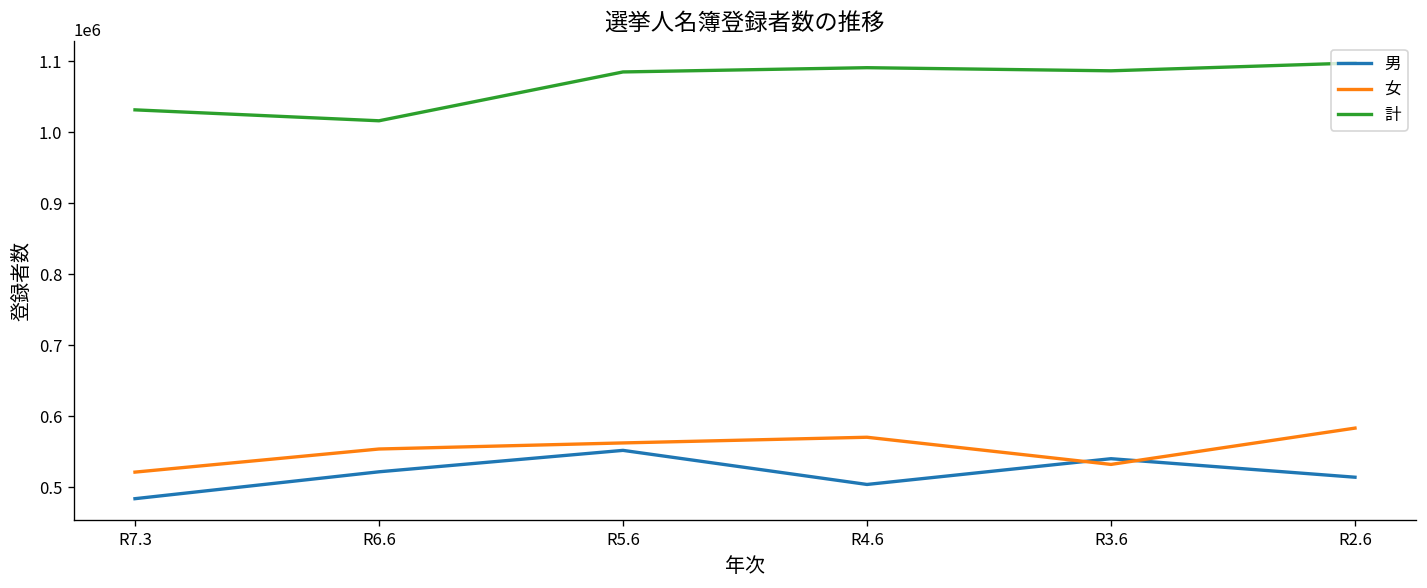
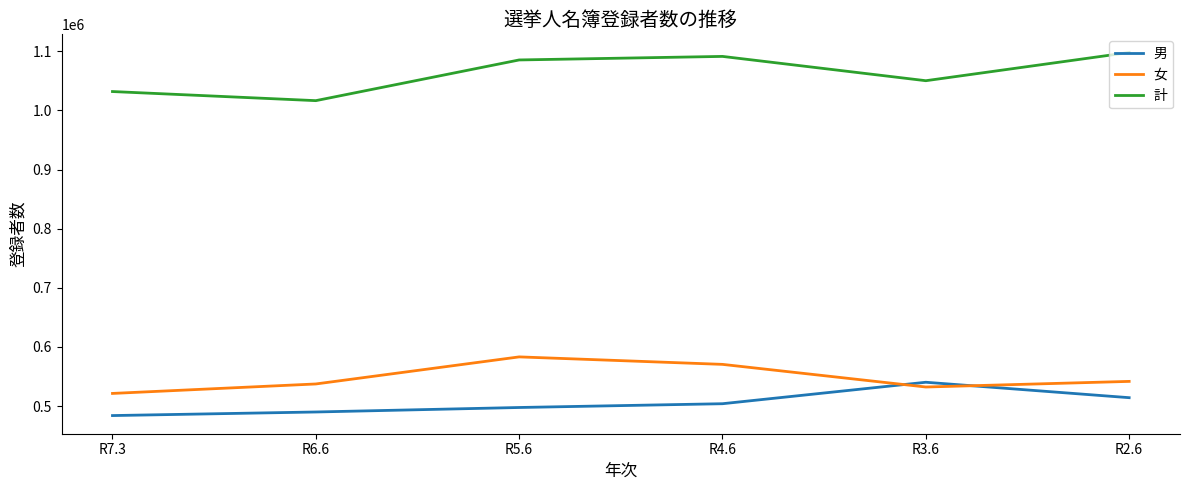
  {
    "男": {
      "R7.3": 480000,
-     "R6.6": 520000,
-     "R5.6": 550000,
+     "R6.6": 490000,
+     "R5.6": 500000,
      "R4.6": 500000,
      "R3.6": 540000,
      "R2.6": 510000
    },
    "女": {
      "R7.3": 520000,
-     "R6.6": 550000,
-     "R5.6": 560000,
+     "R6.6": 540000,
+     "R5.6": 580000,
      "R4.6": 570000,
      "R3.6": 530000,
-     "R2.6": 580000
+     "R2.6": 540000
    },
    "計": {
      "R7.3": 1030000,
      "R6.6": 1020000,
      "R5.6": 1090000,
      "R4.6": 1090000,
-     "R3.6": 1090000
+     "R3.6": 1050000
    }
  }
